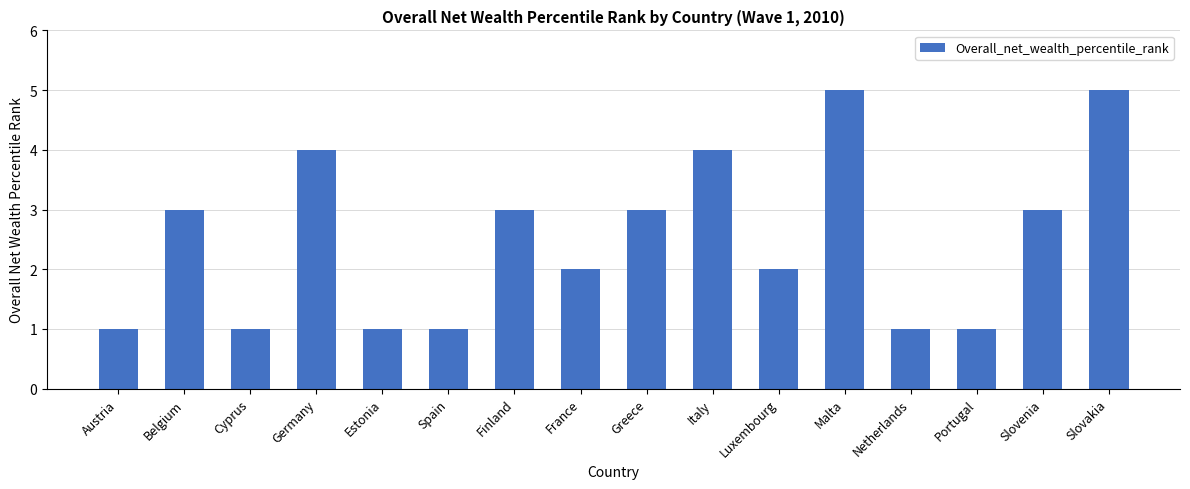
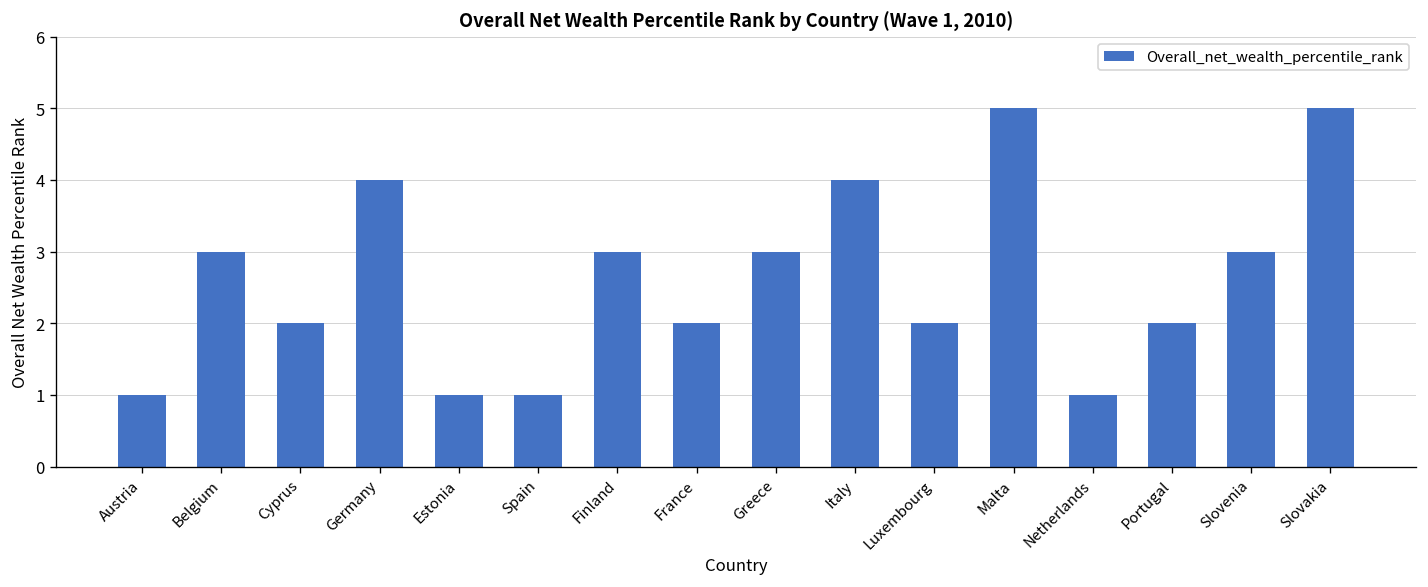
  {
    "Austria": 1,
    "Belgium": 3,
-   "Cyprus": 1,
+   "Cyprus": 2,
    "Germany": 4,
    "Estonia": 1,
    "Spain": 1,
    "Finland": 3,
    "France": 2,
    "Greece": 3,
    "Italy": 4,
    "Luxembourg": 2,
    "Malta": 5,
    "Netherlands": 1,
-   "Portugal": 1,
+   "Portugal": 2,
    "Slovenia": 3,
    "Slovakia": 5
  }
